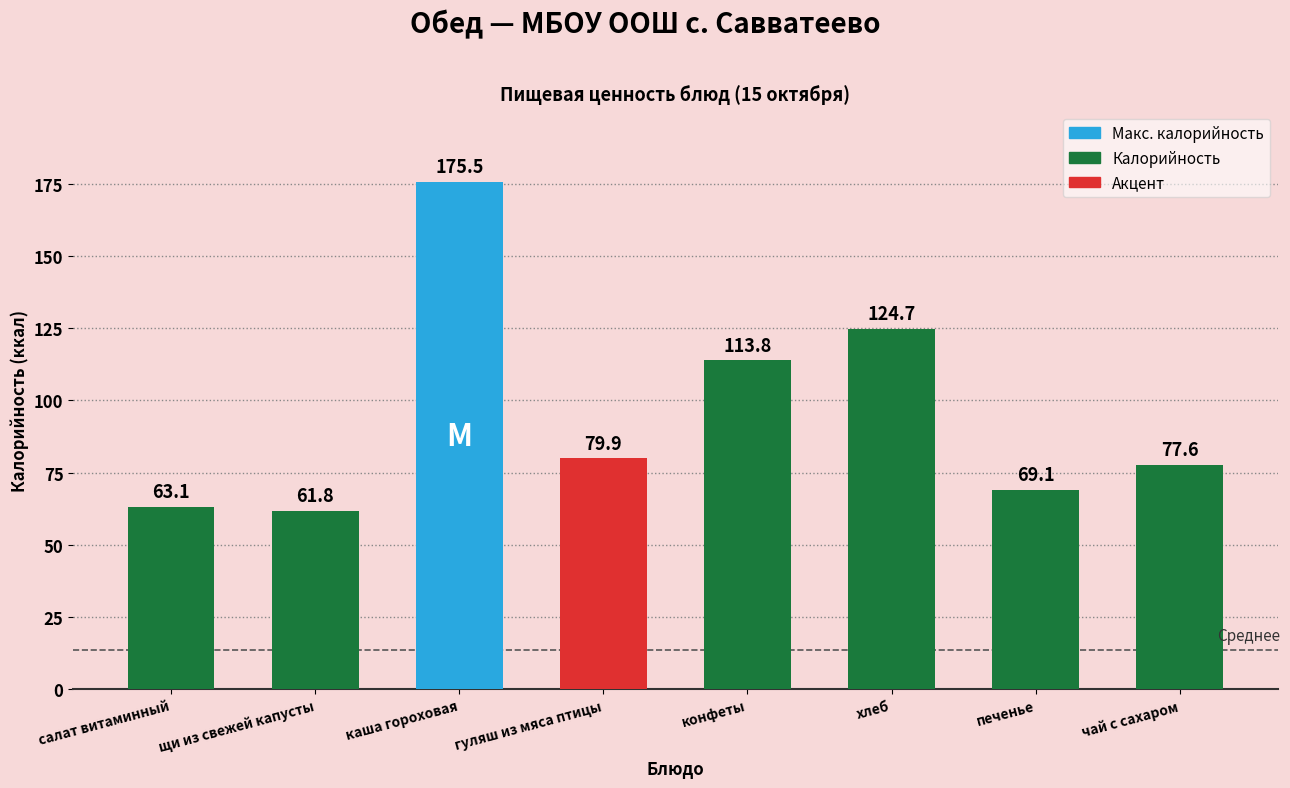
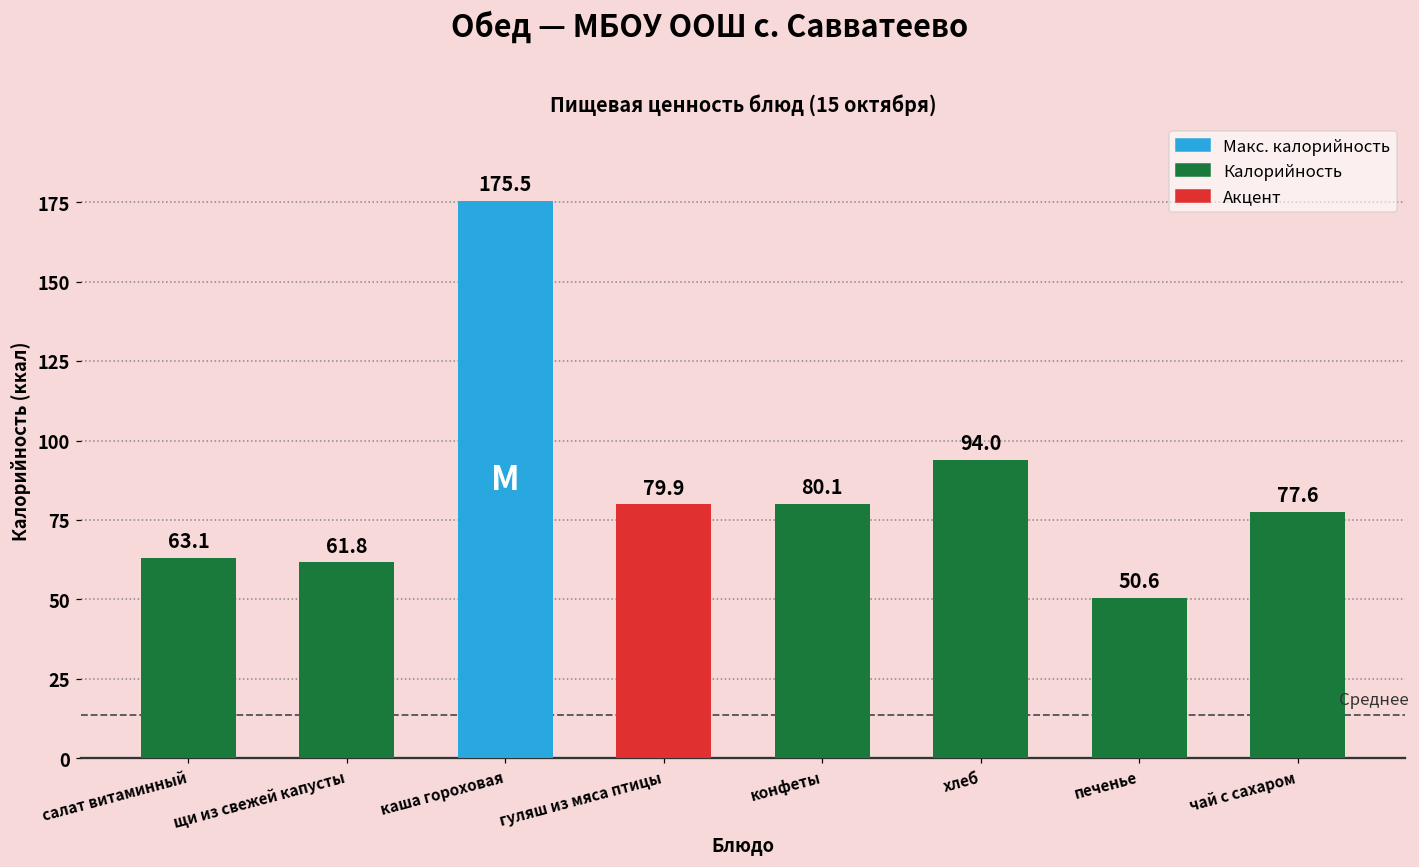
  {
    "салат витаминный": 63.1,
    "щи из свежей капусты": 61.8,
    "каша гороховая": 175.5,
    "гуляш из мяса птицы": 79.9,
-   "конфеты": 113.8,
-   "хлеб": 124.7,
-   "печенье": 69.1,
+   "конфеты": 80.1,
+   "хлеб": 94.0,
+   "печенье": 50.6,
    "чай с сахаром": 77.6
  }
